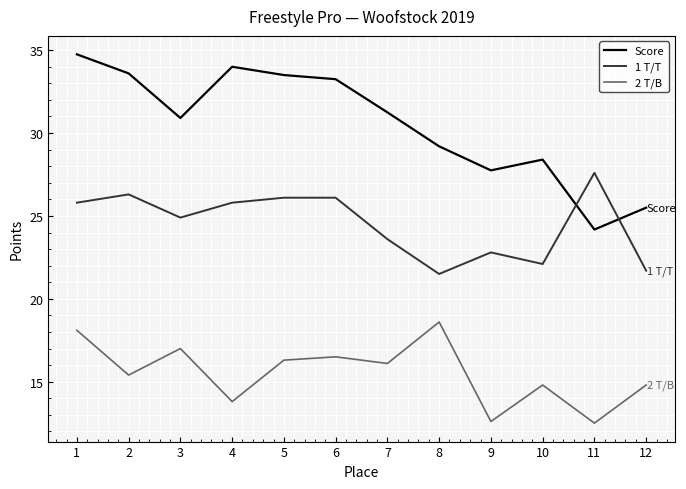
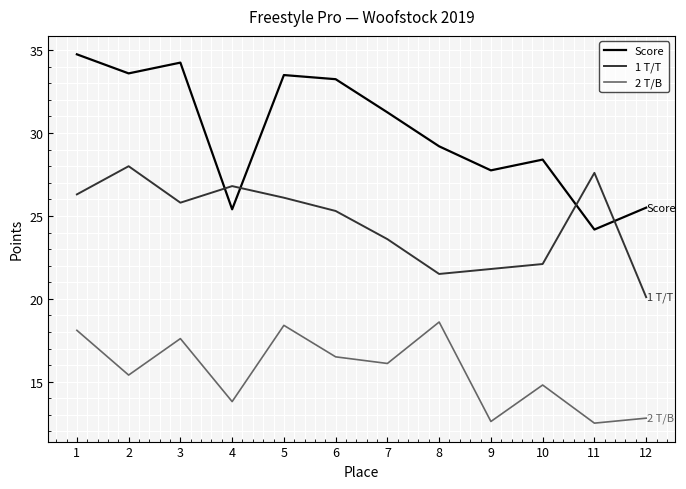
  {
    "Score": {
      "1": 34.8,
      "2": 33.6,
-     "3": 30.9,
-     "4": 34.0,
+     "3": 34.3,
+     "4": 25.4,
      "5": 33.5,
      "6": 33.3,
      "7": 31.3,
      "8": 29.2,
      "9": 27.8,
      "10": 28.4,
      "11": 24.2,
      "12": 25.5
    },
    "1 T/T": {
-     "1": 25.8,
-     "2": 26.3,
-     "3": 24.9,
-     "4": 25.8,
+     "1": 26.3,
+     "2": 28.0,
+     "3": 25.8,
+     "4": 26.8,
      "5": 26.1,
-     "6": 26.1,
+     "6": 25.3,
      "7": 23.6,
      "8": 21.5,
-     "9": 22.8,
+     "9": 21.8,
      "10": 22.1,
      "11": 27.6,
-     "12": 21.7
+     "12": 20.1
    },
    "2 T/B": {
      "1": 18.1,
      "2": 15.4,
-     "3": 17.0,
+     "3": 17.6,
      "4": 13.8,
-     "5": 16.3,
+     "5": 18.4,
      "6": 16.5,
      "7": 16.1,
      "8": 18.6,
      "9": 12.6,
      "10": 14.8,
      "11": 12.5,
-     "12": 14.8
+     "12": 12.8
    }
  }
